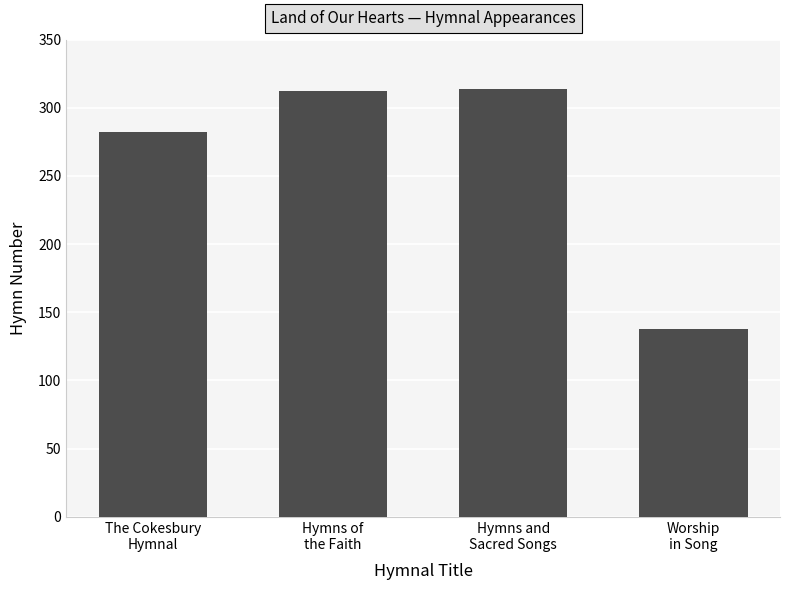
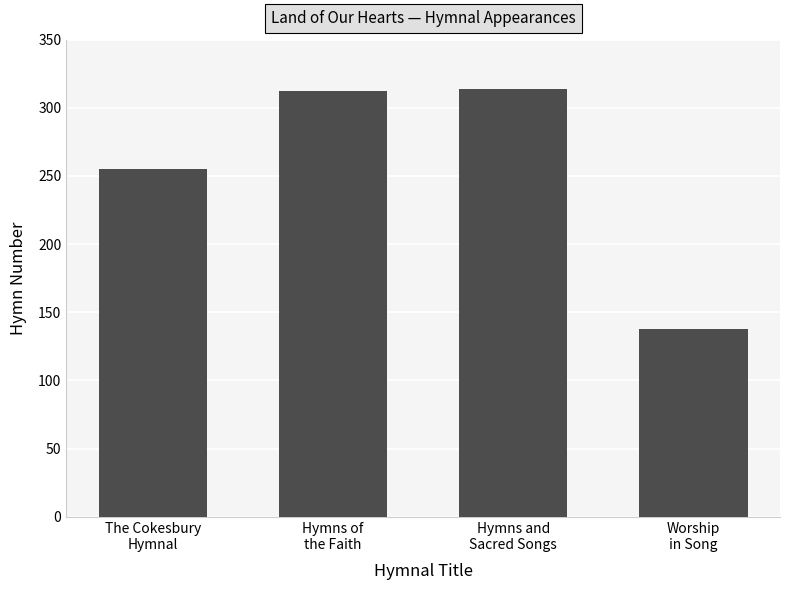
  {
-   "The Cokesbury Hymnal": 282,
+   "The Cokesbury Hymnal": 255,
    "Hymns of the Faith": 312,
    "Hymns and Sacred Songs": 314,
    "Worship in Song": 138
  }
